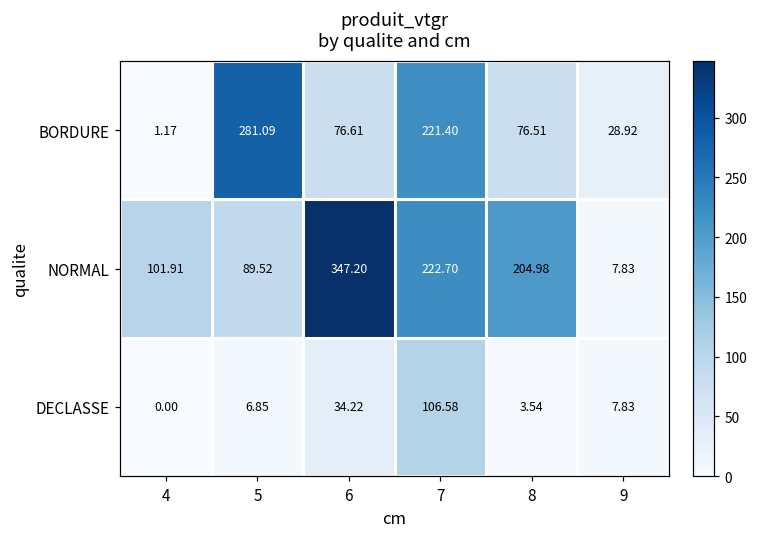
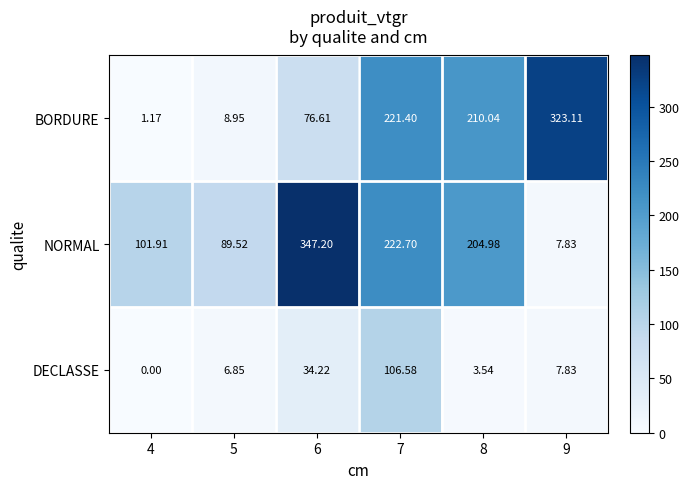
  {
    "BORDURE": {
      "4": 1.17,
-     "5": 281.09,
+     "5": 8.95,
      "6": 76.61,
      "7": 221.40,
-     "8": 76.51,
-     "9": 28.92
+     "8": 210.04,
+     "9": 323.11
    },
    "NORMAL": {
      "4": 101.91,
      "5": 89.52,
      "6": 347.20,
      "7": 222.70,
      "8": 204.98,
      "9": 7.83
    },
    "DECLASSE": {
      "4": 0.00,
      "5": 6.85,
      "6": 34.22,
      "7": 106.58,
      "8": 3.54,
      "9": 7.83
    }
  }
